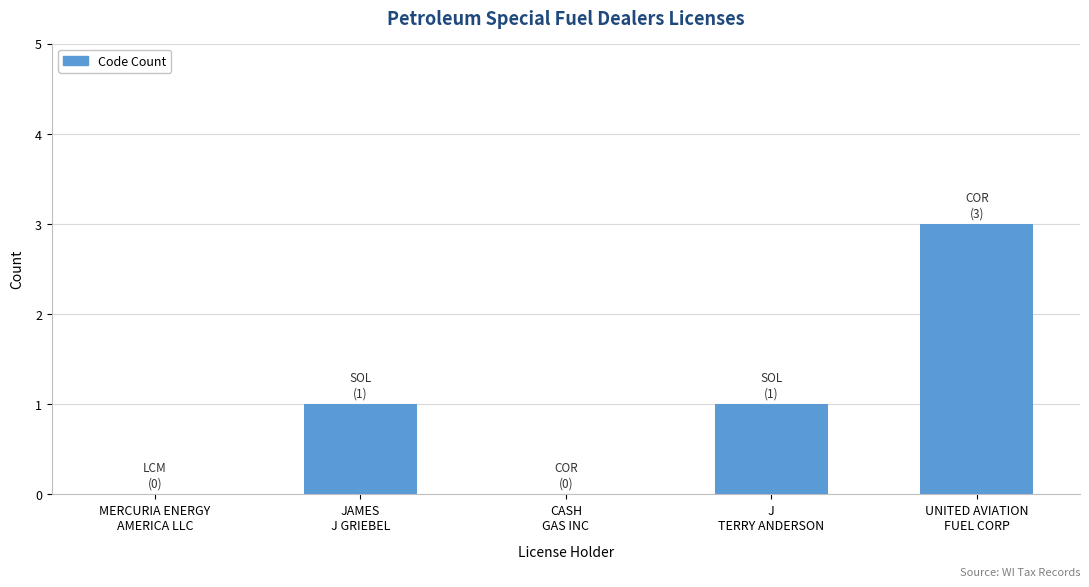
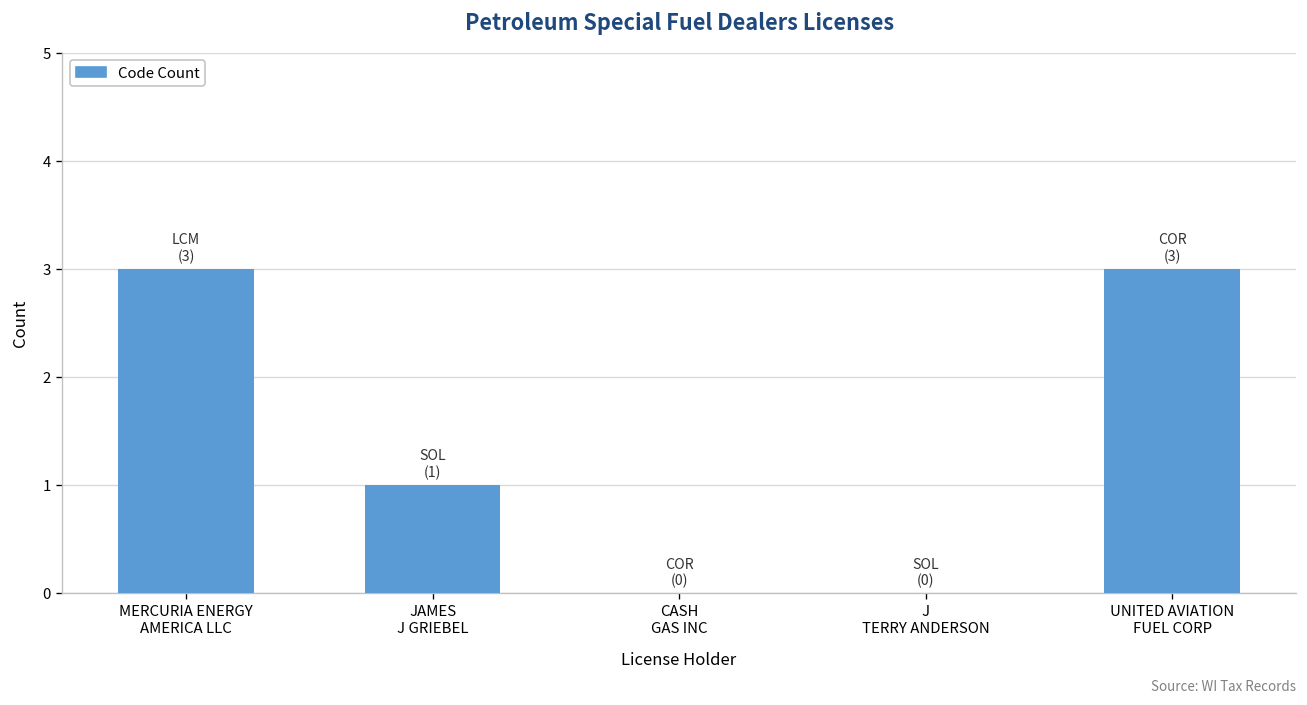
  {
-   "MERCURIA ENERGY AMERICA LLC": "(0)",
+   "MERCURIA ENERGY AMERICA LLC": "(3)",
    "JAMES J GRIEBEL": "(1)",
    "CASH GAS INC": "(0)",
-   "J TERRY ANDERSON": "(1)",
+   "J TERRY ANDERSON": "(0)",
    "UNITED AVIATION FUEL CORP": "(3)"
  }
